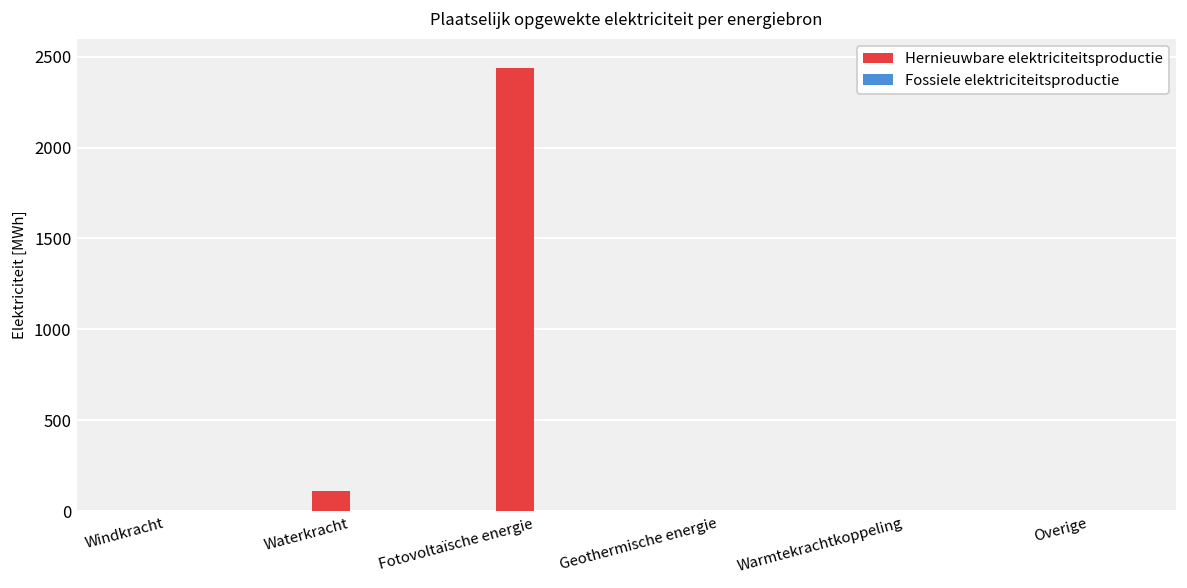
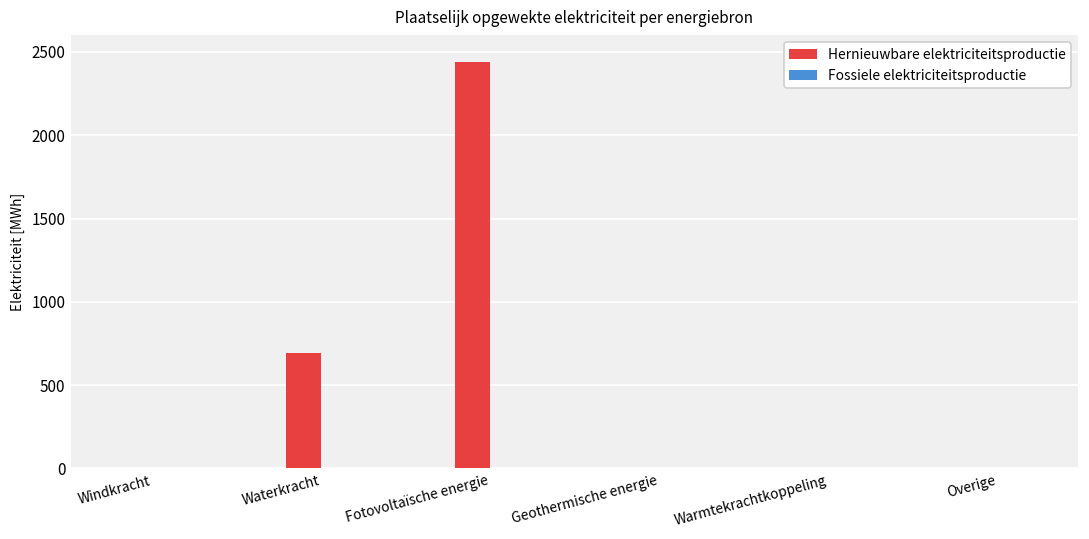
  {
    "Hernieuwbare elektriciteitsproductie": {
      "Windkracht": 0,
-     "Waterkracht": 110,
+     "Waterkracht": 700,
      "Fotovoltaïsche energie": 2440,
      "Geothermische energie": 0,
      "Warmtekrachtkoppeling": 0,
      "Overige": 0
    },
    "Fossiele elektriciteitsproductie": {
      "Windkracht": 0,
      "Waterkracht": 0,
      "Fotovoltaïsche energie": 0,
      "Geothermische energie": 0,
      "Warmtekrachtkoppeling": 0,
      "Overige": 0
    }
  }
